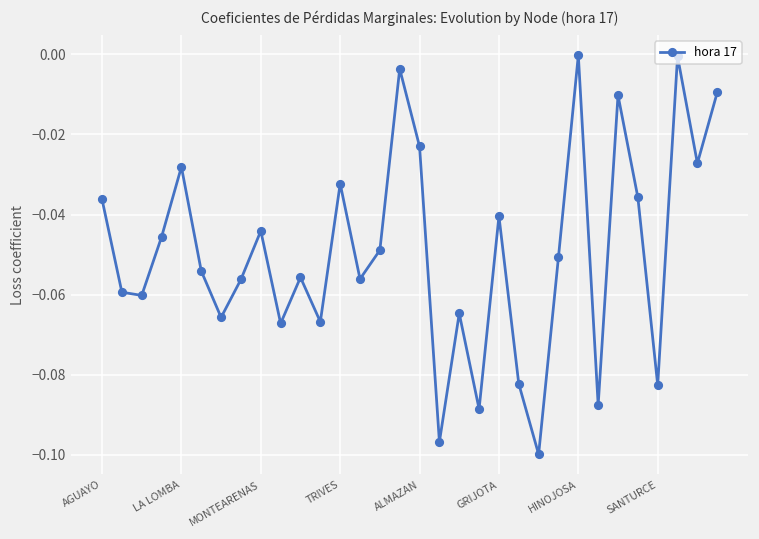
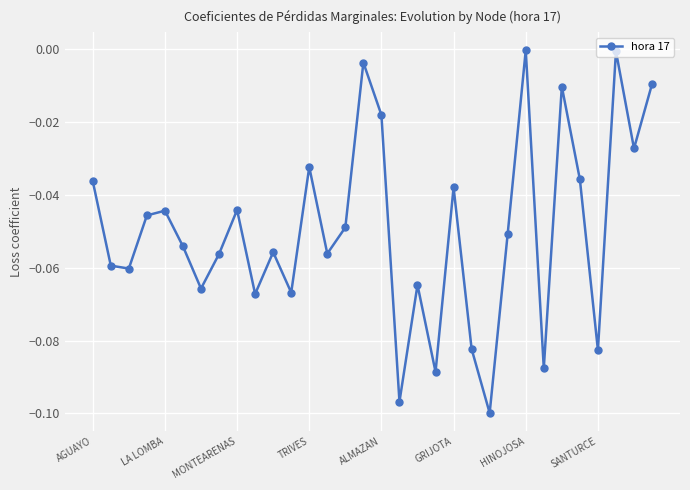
  {
    "AGUAYO": -0.036,
-   "LA LOMBA": -0.028,
+   "LA LOMBA": -0.044,
    "MONTEARENAS": -0.044,
    "TRIVES": -0.032,
-   "ALMAZAN": -0.023,
-   "GRIJOTA": -0.040,
+   "ALMAZAN": -0.018,
+   "GRIJOTA": -0.038,
    "HINOJOSA": 0.000,
    "SANTURCE": -0.083
  }
